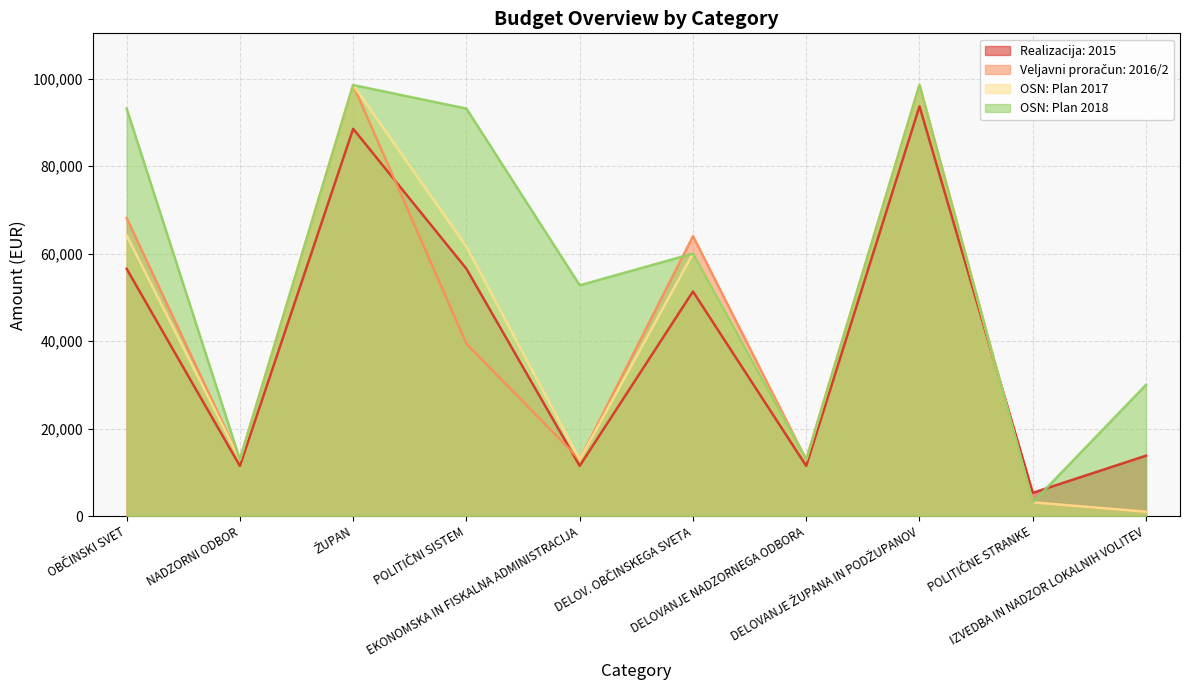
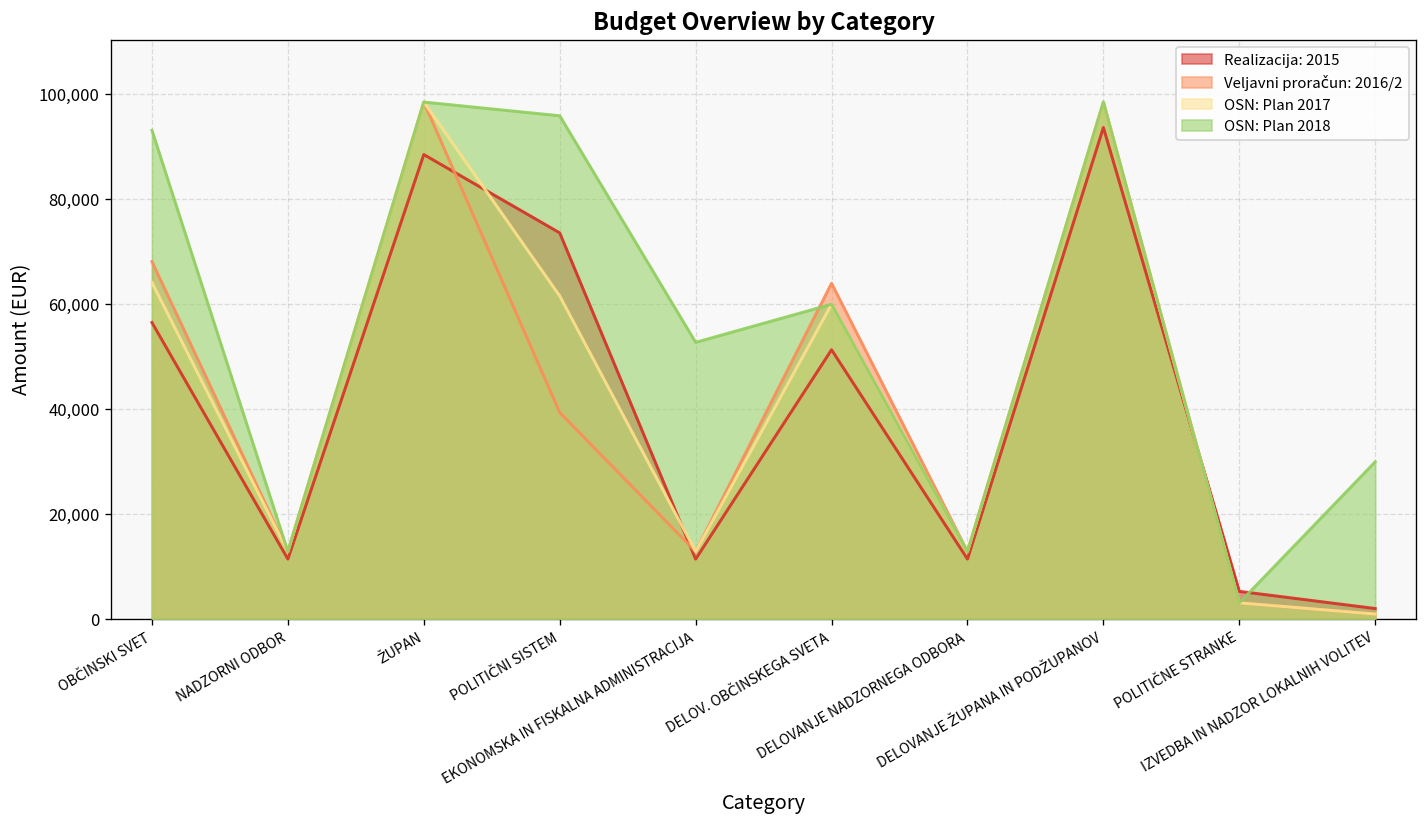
  {
    "Realizacija: 2015": {
      "OBČINSKI SVET": "57,000",
      "NADZORNI ODBOR": "11,000",
      "ŽUPAN": "89,000",
-     "POLITIČNI SISTEM": "57,000",
+     "POLITIČNI SISTEM": "74,000",
      "EKONOMSKA IN FISKALNA ADMINISTRACIJA": "11,000",
      "DELOV. OBČINSKEGA SVETA": "51,000",
      "DELOVANJE NADZORNEGA ODBORA": "11,000",
      "DELOVANJE ŽUPANA IN PODŽUPANOV": "94,000",
      "POLITIČNE STRANKE": "5,000",
-     "IZVEDBA IN NADZOR LOKALNIH VOLITEV": "14,000"
+     "IZVEDBA IN NADZOR LOKALNIH VOLITEV": "2,000"
    },
    "Veljavni proračun: 2016/2": {
      "OBČINSKI SVET": "68,000",
      "POLITIČNI SISTEM": "39,000",
      "DELOV. OBČINSKEGA SVETA": "64,000"
    },
    "OSN: Plan 2017": {
      "OBČINSKI SVET": "64,000",
      "POLITIČNI SISTEM": "62,000"
    },
    "OSN: Plan 2018": {
      "OBČINSKI SVET": "93,000",
-     "POLITIČNI SISTEM": "93,000",
+     "POLITIČNI SISTEM": "96,000",
      "EKONOMSKA IN FISKALNA ADMINISTRACIJA": "53,000",
      "IZVEDBA IN NADZOR LOKALNIH VOLITEV": "30,000"
    }
  }
